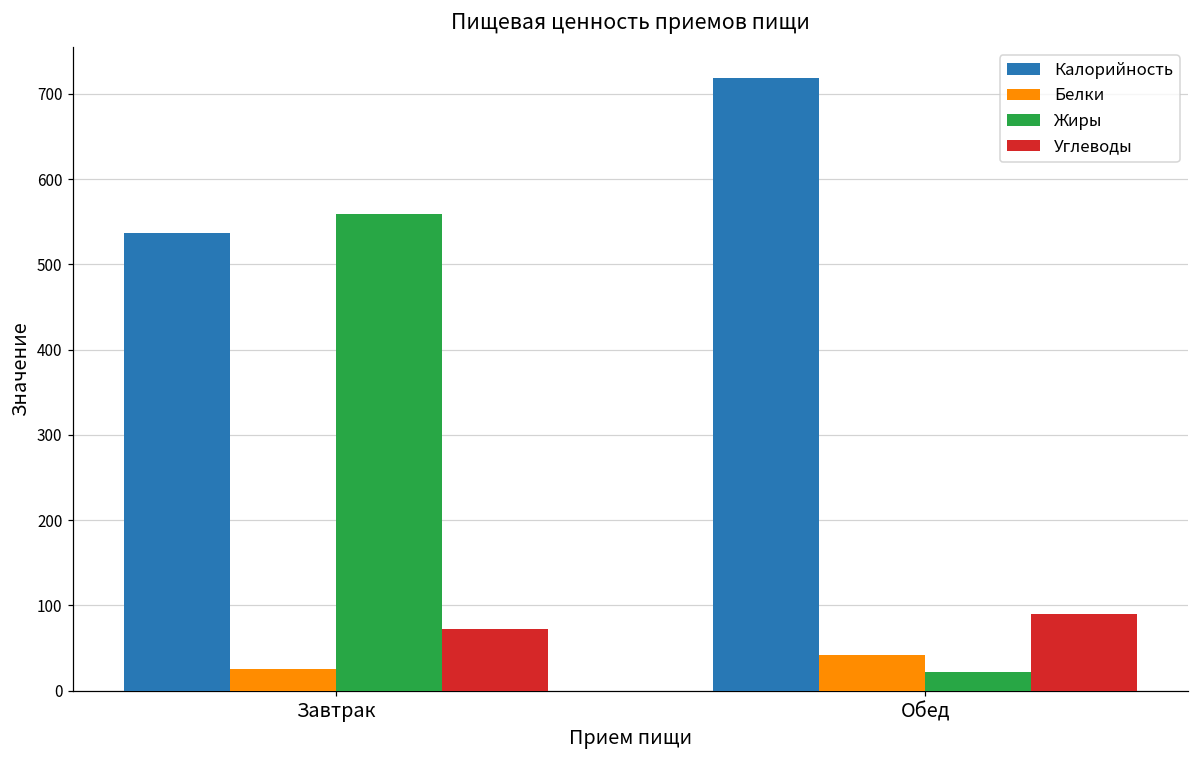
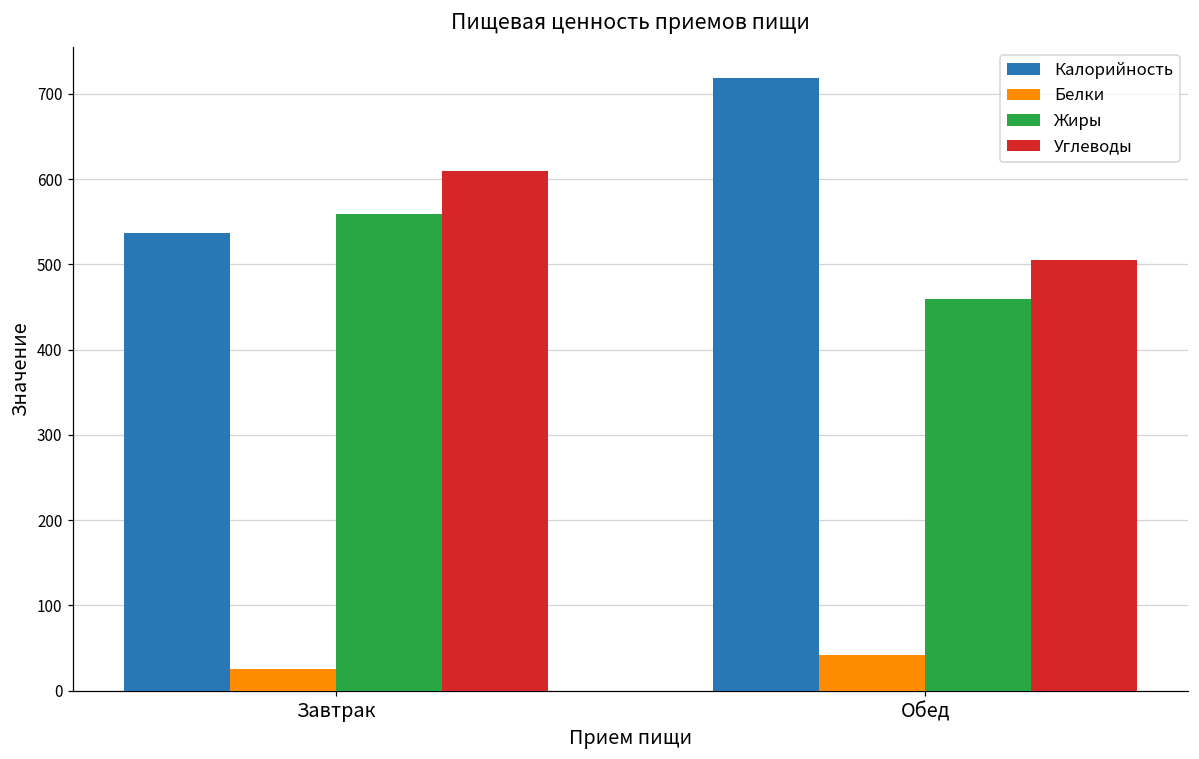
  {
    "Калорийность": {
      "Завтрак": 540,
      "Обед": 720
    },
    "Белки": {
      "Завтрак": 20,
      "Обед": 40
    },
    "Жиры": {
      "Завтрак": 560,
-     "Обед": 20
+     "Обед": 460
    },
    "Углеводы": {
-     "Завтрак": 70,
-     "Обед": 90
+     "Завтрак": 610,
+     "Обед": 500
    }
  }
